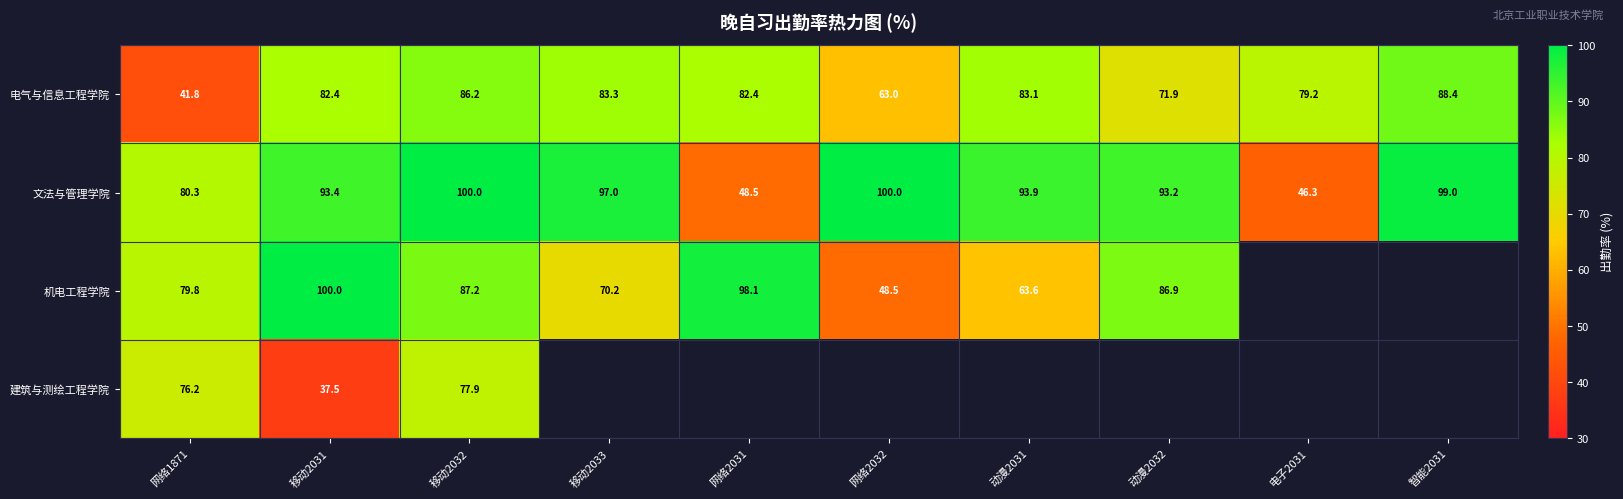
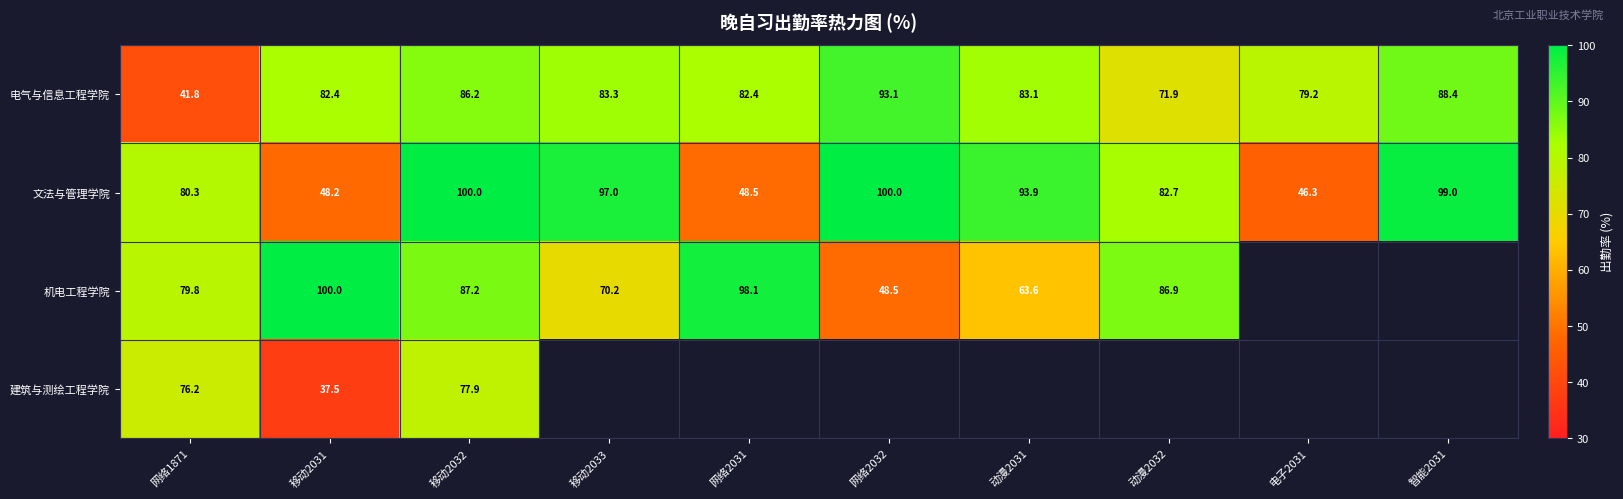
  {
    "电气与信息工程学院": {
      "网络1871": 41.8,
      "移动2031": 82.4,
      "移动2032": 86.2,
      "移动2033": 83.3,
      "网络2031": 82.4,
-     "网络2032": 63.0,
+     "网络2032": 93.1,
      "动漫2031": 83.1,
      "动漫2032": 71.9,
      "电子2031": 79.2,
      "智能2031": 88.4
    },
    "文法与管理学院": {
      "网络1871": 80.3,
-     "移动2031": 93.4,
+     "移动2031": 48.2,
      "移动2032": 100.0,
      "移动2033": 97.0,
      "网络2031": 48.5,
      "网络2032": 100.0,
      "动漫2031": 93.9,
-     "动漫2032": 93.2,
+     "动漫2032": 82.7,
      "电子2031": 46.3,
      "智能2031": 99.0
    },
    "机电工程学院": {
      "网络1871": 79.8,
      "移动2031": 100.0,
      "移动2032": 87.2,
      "移动2033": 70.2,
      "网络2031": 98.1,
      "网络2032": 48.5,
      "动漫2031": 63.6,
      "动漫2032": 86.9
    },
    "建筑与测绘工程学院": {
      "网络1871": 76.2,
      "移动2031": 37.5,
      "移动2032": 77.9
    }
  }
